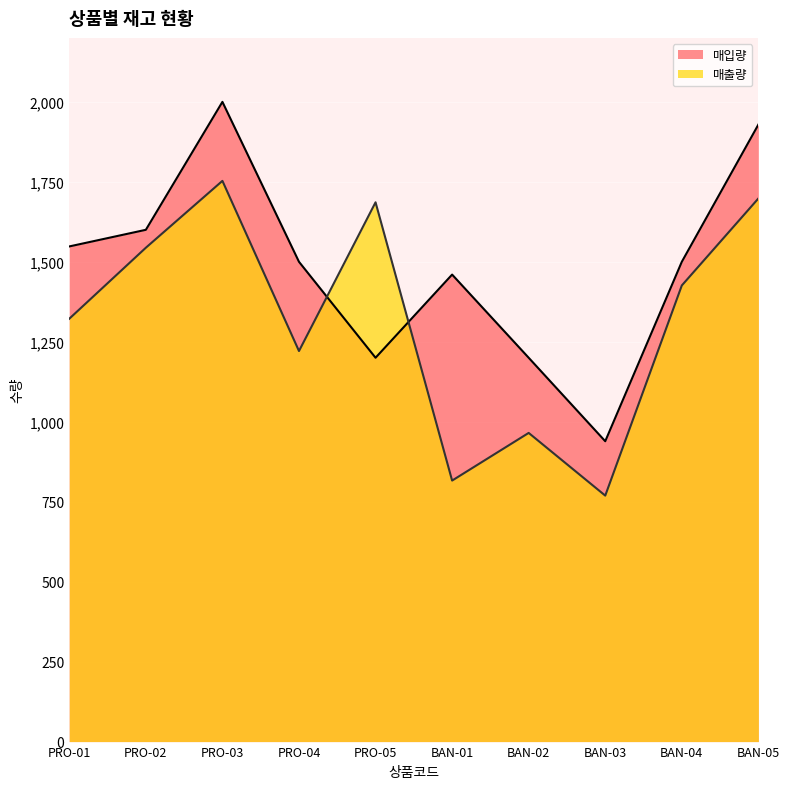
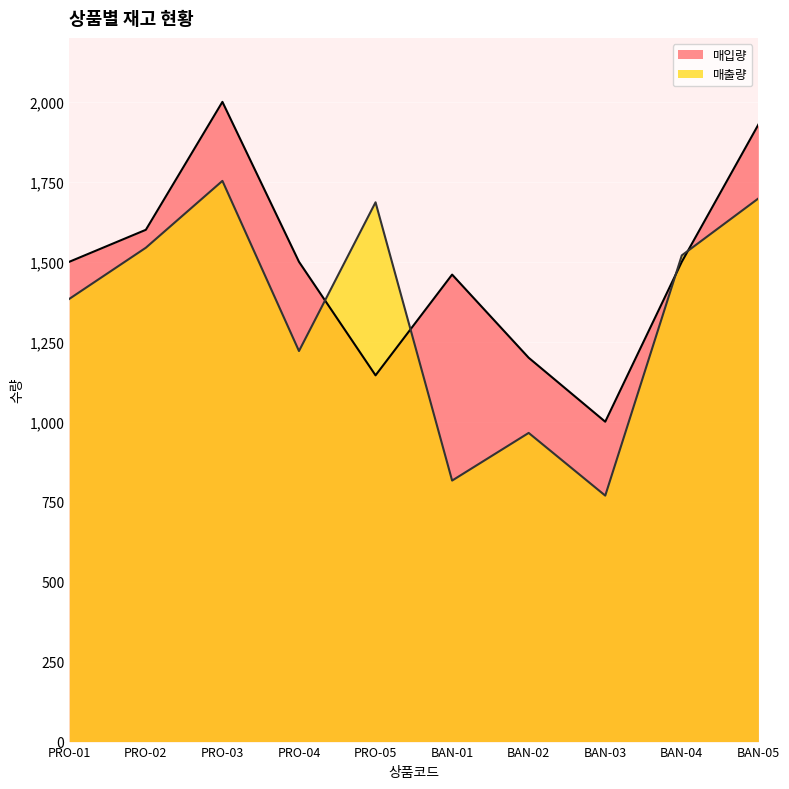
  {
    "매입량": {
-     "PRO-01": "1,550",
+     "PRO-01": "1,500",
      "PRO-02": "1,600",
      "PRO-03": "2,000",
      "PRO-04": "1,500",
-     "PRO-05": "1,200",
+     "PRO-05": "1,150",
      "BAN-01": "1,460",
      "BAN-02": "1,200",
-     "BAN-03": "940",
+     "BAN-03": "1,000",
      "BAN-04": "1,500",
      "BAN-05": "1,930"
    },
    "매출량": {
-     "PRO-01": "1,320",
+     "PRO-01": "1,380",
      "PRO-02": "1,540",
      "PRO-03": "1,750",
      "PRO-04": "1,220",
      "PRO-05": "1,690",
      "BAN-01": "820",
      "BAN-02": "970",
      "BAN-03": "770",
-     "BAN-04": "1,430",
+     "BAN-04": "1,520",
      "BAN-05": "1,700"
    }
  }
